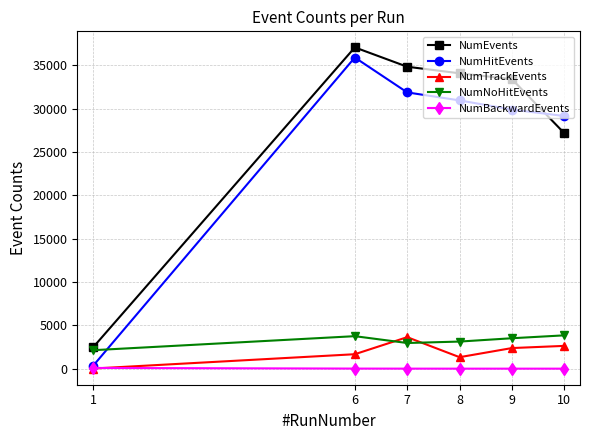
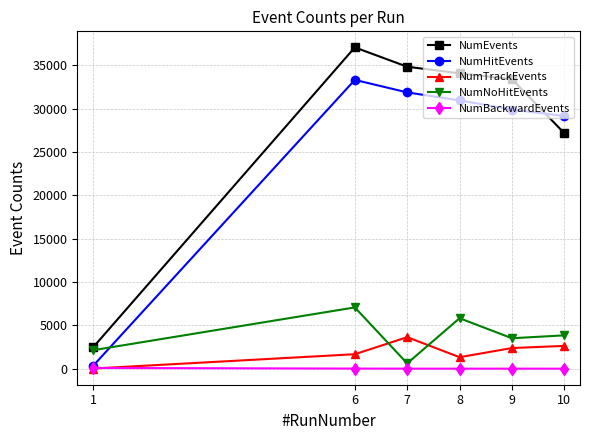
  {
    "NumEvents": {
      "1": 2000,
      "6": 37000,
      "7": 35000,
      "10": 27000
    },
    "NumHitEvents": {
-     "6": 36000,
+     "6": 33000,
      "7": 32000
    },
    "NumTrackEvents": {
      "6": 2000,
      "7": 4000,
      "8": 1000,
      "9": 2000,
      "10": 3000
    },
    "NumNoHitEvents": {
      "1": 2000,
-     "6": 4000,
-     "7": 3000,
-     "8": 3000,
+     "6": 7000,
+     "7": 1000,
+     "8": 6000,
      "9": 4000,
      "10": 4000
    },
    "NumBackwardEvents": {
      "6": 0,
      "7": 0,
      "8": 0,
      "9": 0,
      "10": 0
    }
  }
